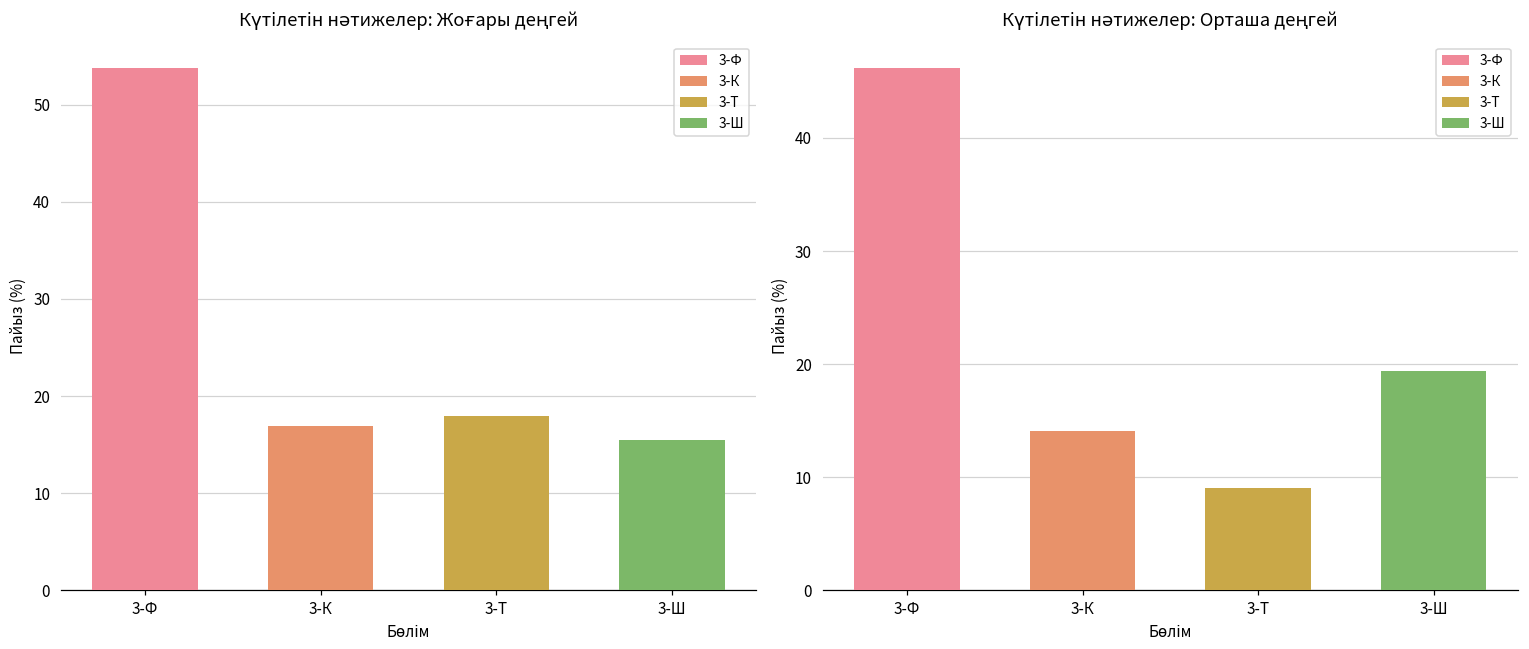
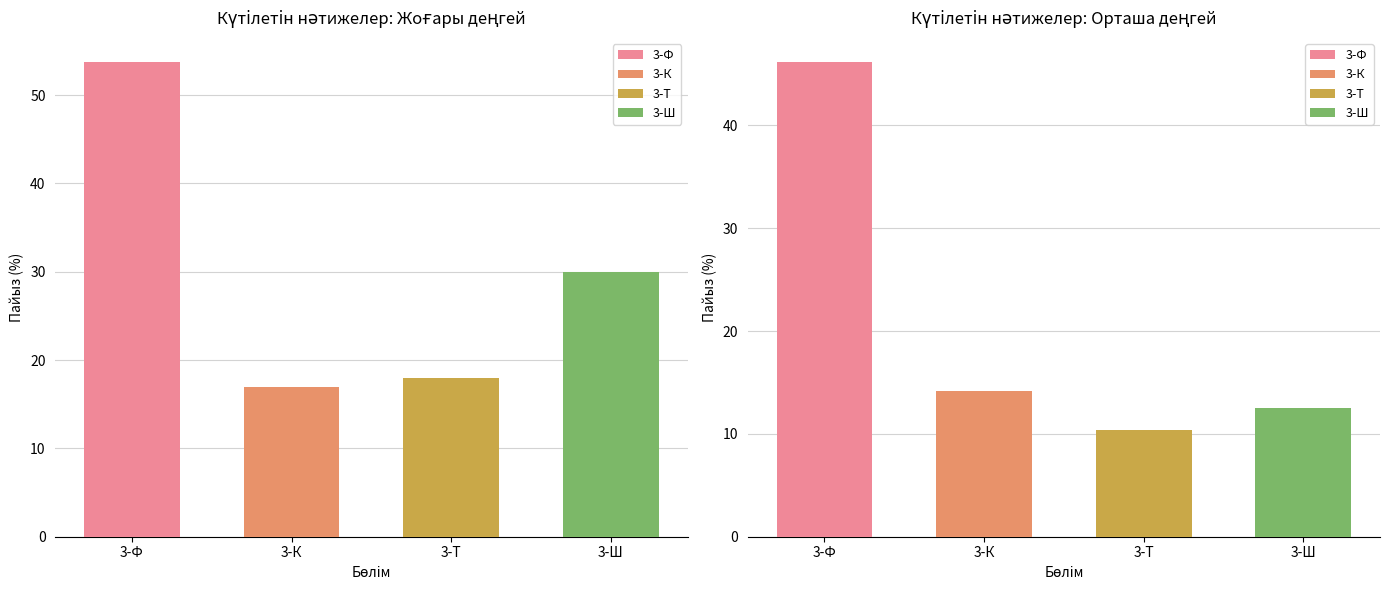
  {
    "Күтілетін нәтижелер: Жоғары деңгей": {
      "3-Ф": 54,
      "3-К": 17,
      "3-Т": 18,
-     "3-Ш": 15
+     "3-Ш": 30
    },
    "Күтілетін нәтижелер: Орташа деңгей": {
      "3-Ф": 46.2,
      "3-К": 14.1,
-     "3-Т": 9.0,
-     "3-Ш": 19.4
+     "3-Т": 10.3,
+     "3-Ш": 12.6
    }
  }
